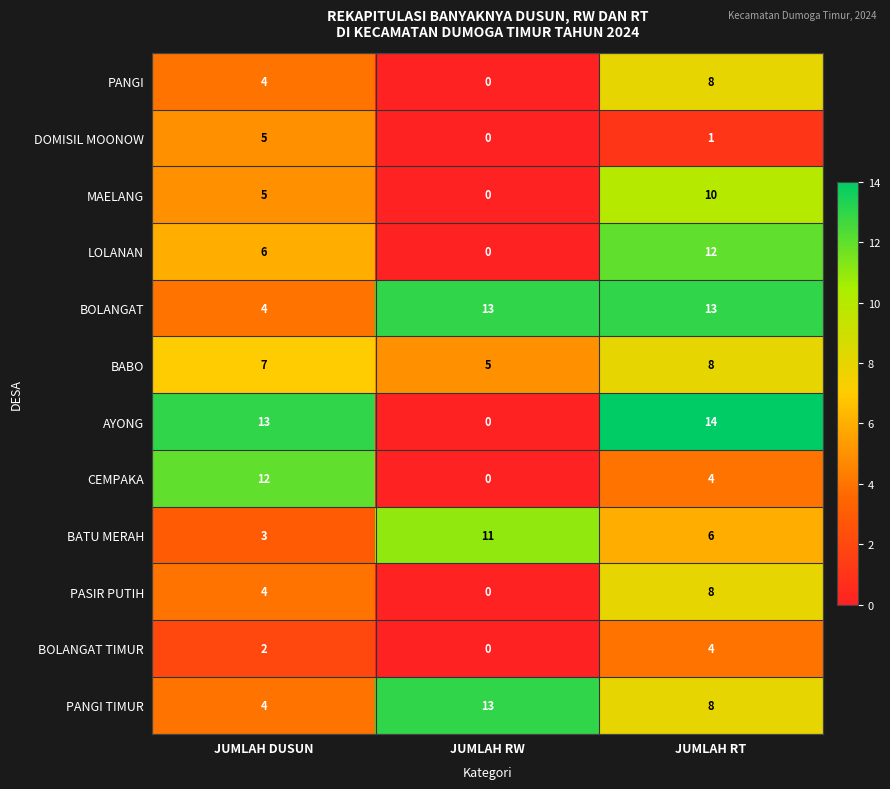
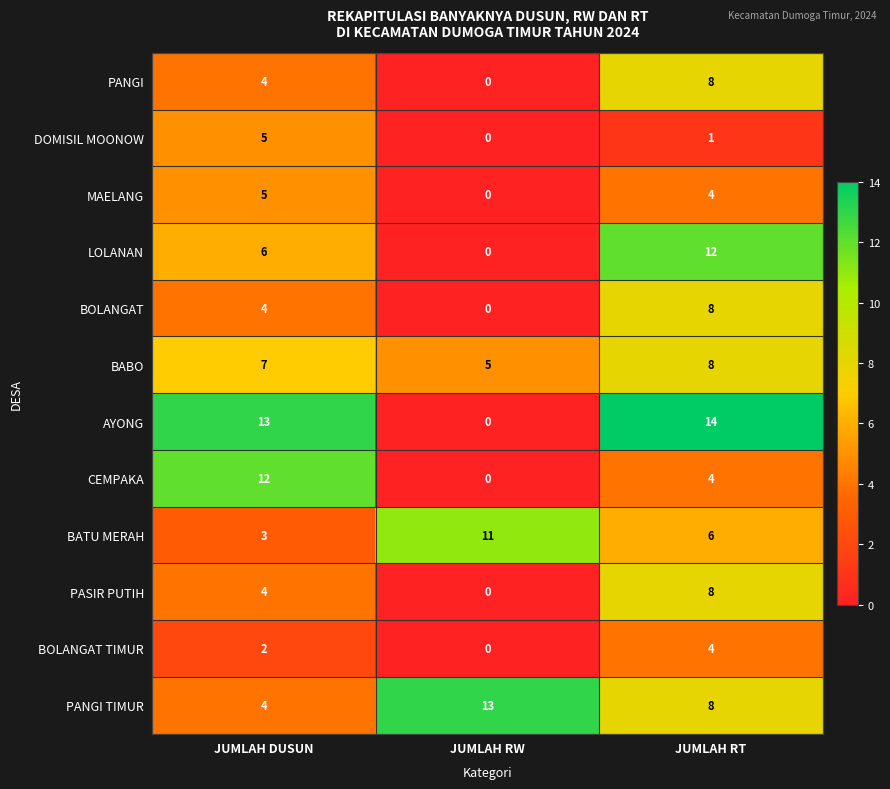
  {
    "PANGI": {
      "JUMLAH DUSUN": 4,
      "JUMLAH RW": 0,
      "JUMLAH RT": 8
    },
    "DOMISIL MOONOW": {
      "JUMLAH DUSUN": 5,
      "JUMLAH RW": 0,
      "JUMLAH RT": 1
    },
    "MAELANG": {
      "JUMLAH DUSUN": 5,
      "JUMLAH RW": 0,
-     "JUMLAH RT": 10
+     "JUMLAH RT": 4
    },
    "LOLANAN": {
      "JUMLAH DUSUN": 6,
      "JUMLAH RW": 0,
      "JUMLAH RT": 12
    },
    "BOLANGAT": {
      "JUMLAH DUSUN": 4,
-     "JUMLAH RW": 13,
-     "JUMLAH RT": 13
+     "JUMLAH RW": 0,
+     "JUMLAH RT": 8
    },
    "BABO": {
      "JUMLAH DUSUN": 7,
      "JUMLAH RW": 5,
      "JUMLAH RT": 8
    },
    "AYONG": {
      "JUMLAH DUSUN": 13,
      "JUMLAH RW": 0,
      "JUMLAH RT": 14
    },
    "CEMPAKA": {
      "JUMLAH DUSUN": 12,
      "JUMLAH RW": 0,
      "JUMLAH RT": 4
    },
    "BATU MERAH": {
      "JUMLAH DUSUN": 3,
      "JUMLAH RW": 11,
      "JUMLAH RT": 6
    },
    "PASIR PUTIH": {
      "JUMLAH DUSUN": 4,
      "JUMLAH RW": 0,
      "JUMLAH RT": 8
    },
    "BOLANGAT TIMUR": {
      "JUMLAH DUSUN": 2,
      "JUMLAH RW": 0,
      "JUMLAH RT": 4
    },
    "PANGI TIMUR": {
      "JUMLAH DUSUN": 4,
      "JUMLAH RW": 13,
      "JUMLAH RT": 8
    }
  }
